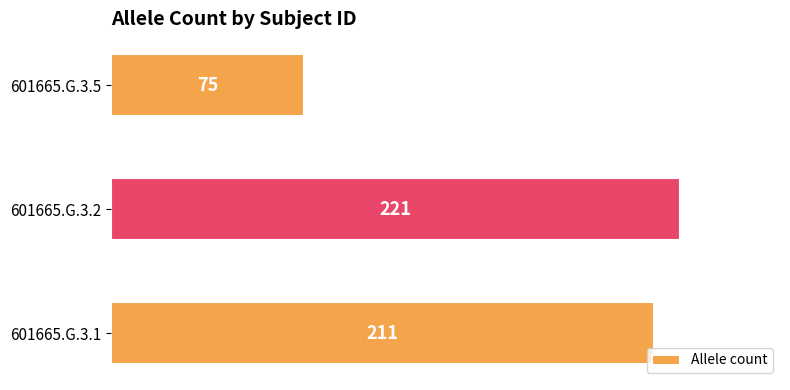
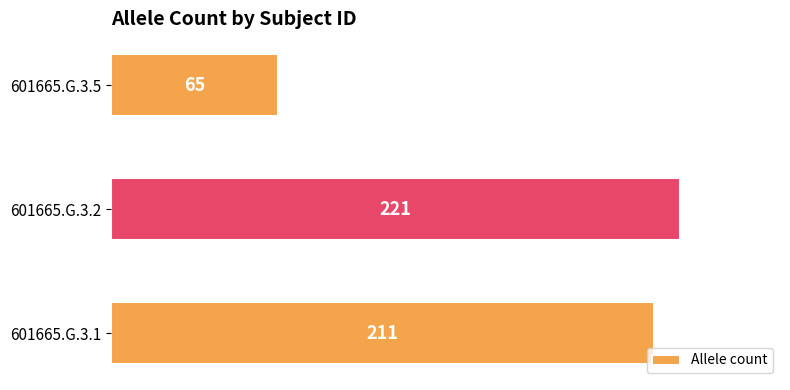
  {
-   "601665.G.3.5": 75,
+   "601665.G.3.5": 65,
    "601665.G.3.2": 221,
    "601665.G.3.1": 211
  }
